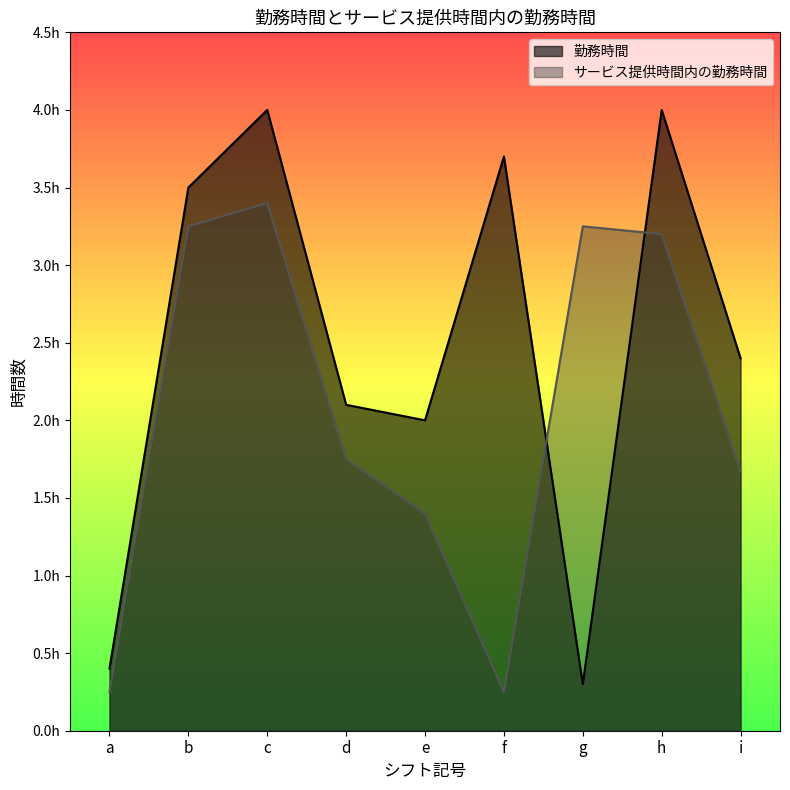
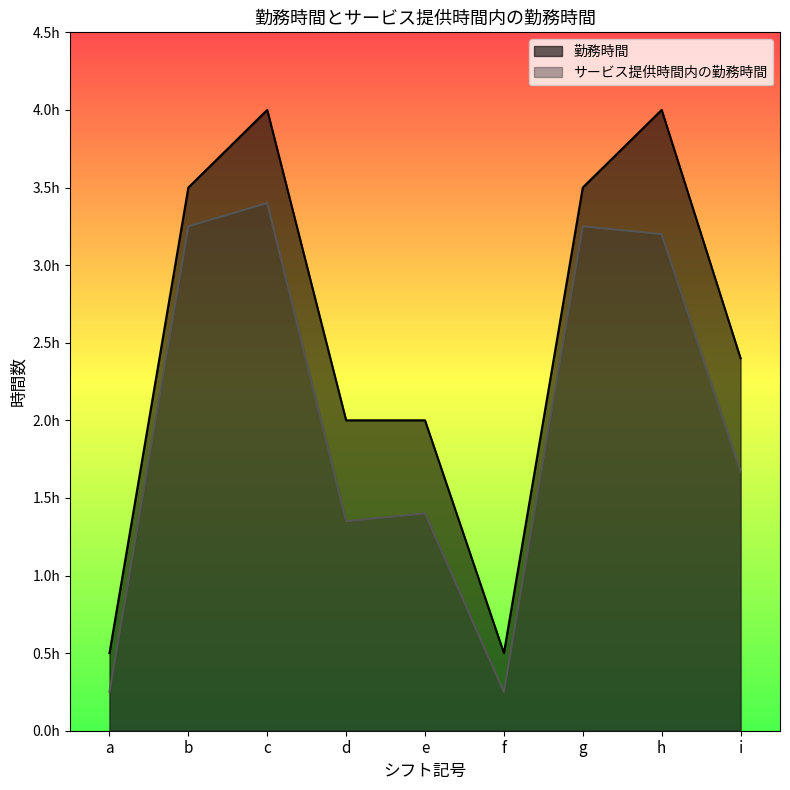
  {
    "勤務時間": {
-     "a": "0.4h",
+     "a": "0.5h",
      "b": "3.5h",
      "c": "4.0h",
-     "d": "2.1h",
+     "d": "2.0h",
      "e": "2.0h",
-     "f": "3.7h",
-     "g": "0.3h",
+     "f": "0.5h",
+     "g": "3.5h",
      "h": "4.0h",
      "i": "2.4h"
    },
    "サービス提供時間内の勤務時間": {
      "a": "0.25h",
      "b": "3.25h",
      "c": "3.40h",
-     "d": "1.75h",
+     "d": "1.35h",
      "e": "1.40h",
      "f": "0.25h",
      "g": "3.25h",
      "h": "3.20h",
      "i": "1.67h"
    }
  }
